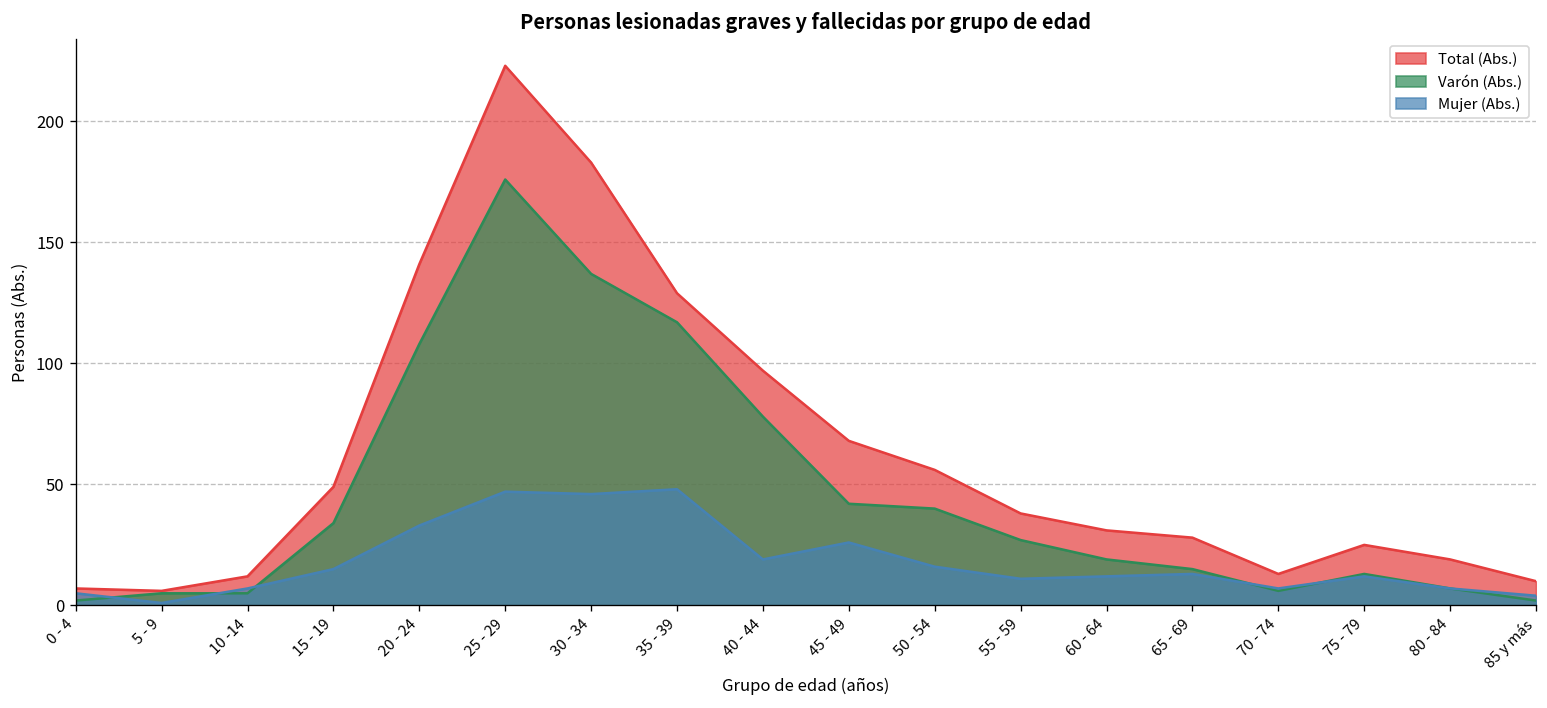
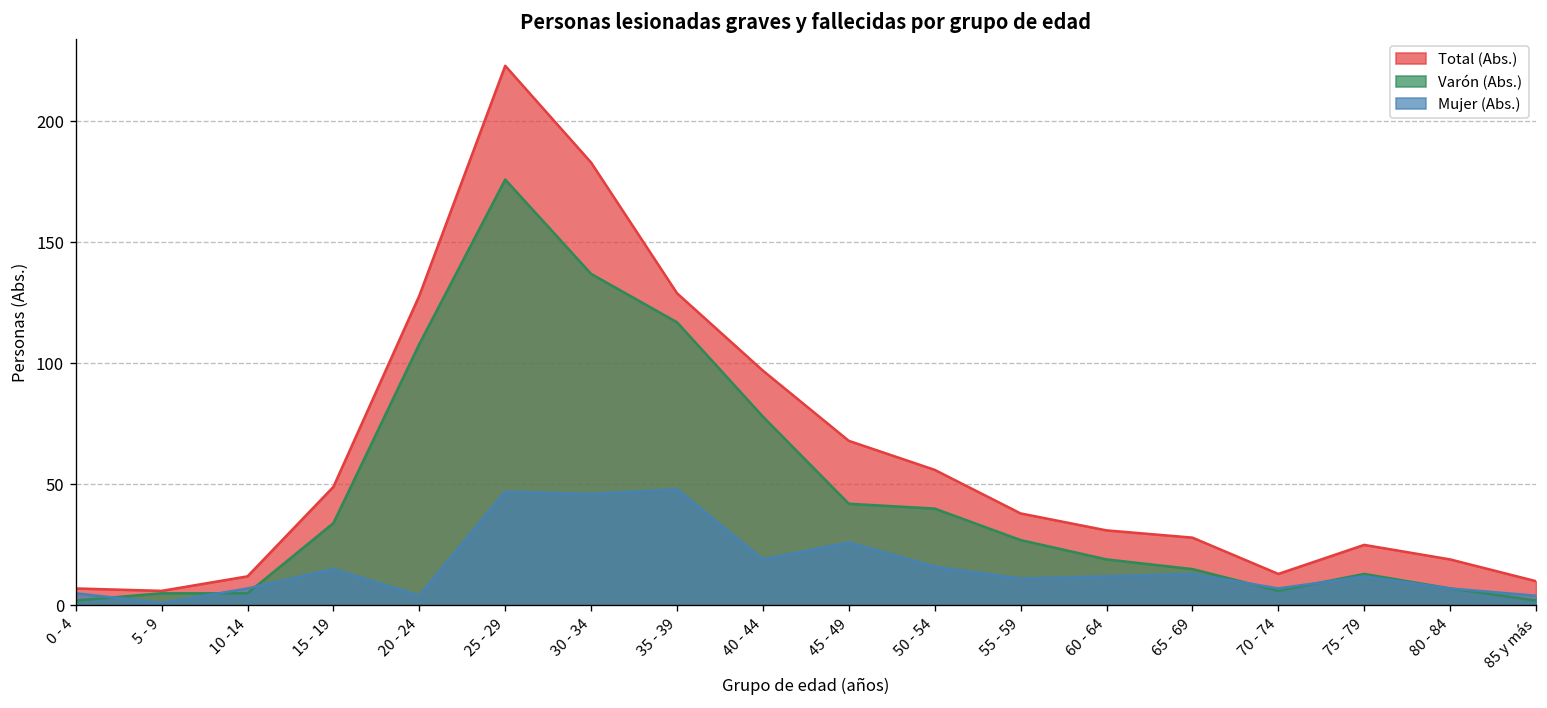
  {
    "Total (Abs.)": {
      "0 - 4": 7,
      "10 -14": 12,
      "15 - 19": 49,
-     "20 - 24": 141,
+     "20 - 24": 128,
      "25 - 29": 223,
      "30 - 34": 183,
      "35 - 39": 129,
      "40 - 44": 97,
      "45 - 49": 68,
      "50 - 54": 56,
      "55 - 59": 38,
      "60 - 64": 31,
      "65 - 69": 28,
      "70 - 74": 13,
      "75 - 79": 25,
      "80 - 84": 19,
      "85 y más": 10
    },
    "Varón (Abs.)": {
      "0 - 4": 2,
      "10 -14": 5,
      "15 - 19": 34,
      "20 - 24": 108,
      "25 - 29": 176,
      "30 - 34": 137,
      "35 - 39": 117,
      "40 - 44": 78,
      "45 - 49": 42,
      "50 - 54": 40,
      "55 - 59": 27,
      "60 - 64": 19,
      "65 - 69": 15,
      "85 y más": 2
    },
    "Mujer (Abs.)": {
      "0 - 4": 5,
      "5 - 9": 1,
      "10 -14": 7,
      "15 - 19": 15,
-     "20 - 24": 33,
+     "20 - 24": 4,
      "25 - 29": 47,
      "30 - 34": 46,
      "35 - 39": 48,
      "40 - 44": 19,
      "45 - 49": 26,
      "50 - 54": 16,
      "55 - 59": 11,
      "60 - 64": 12,
      "65 - 69": 13,
      "85 y más": 4
    }
  }
